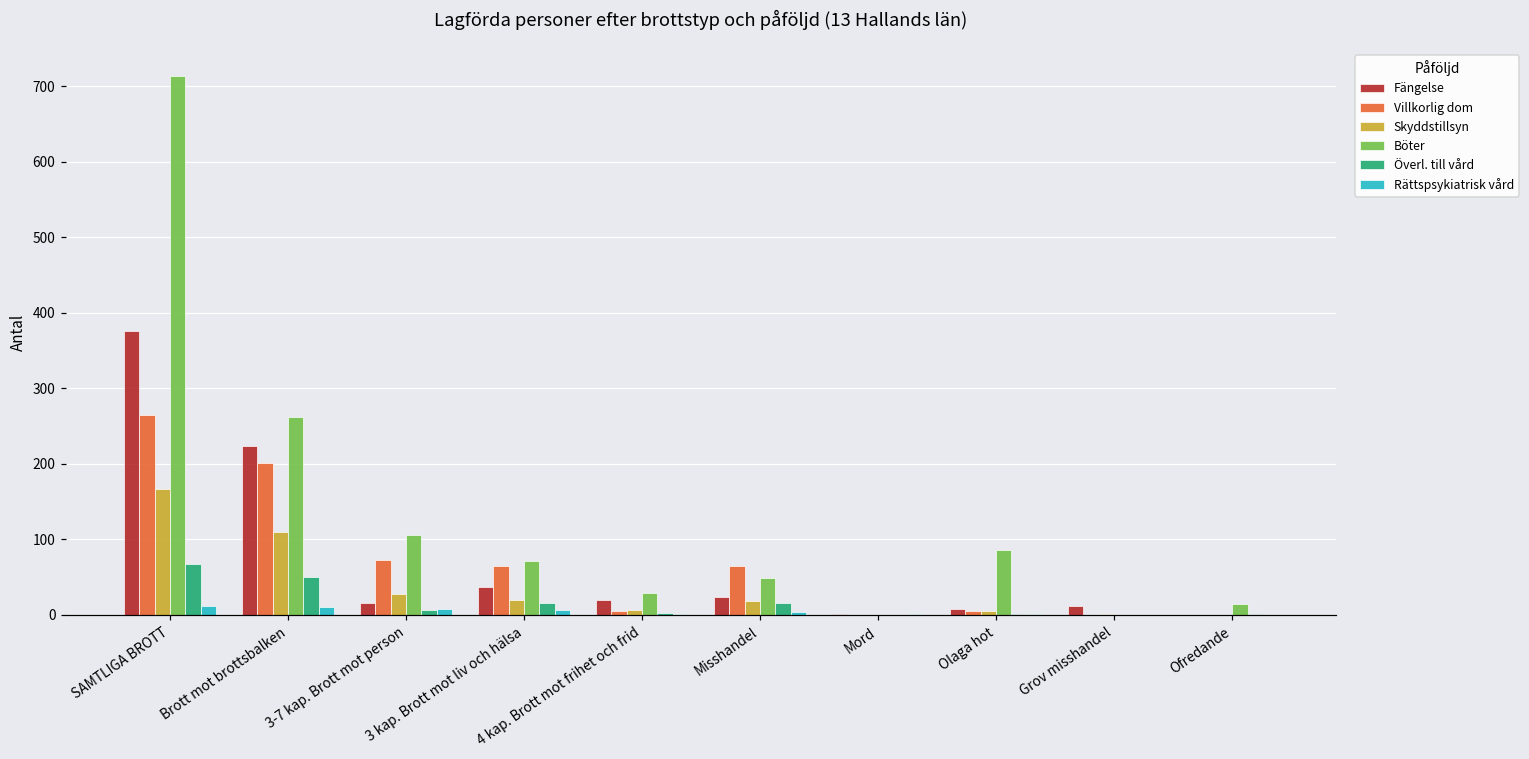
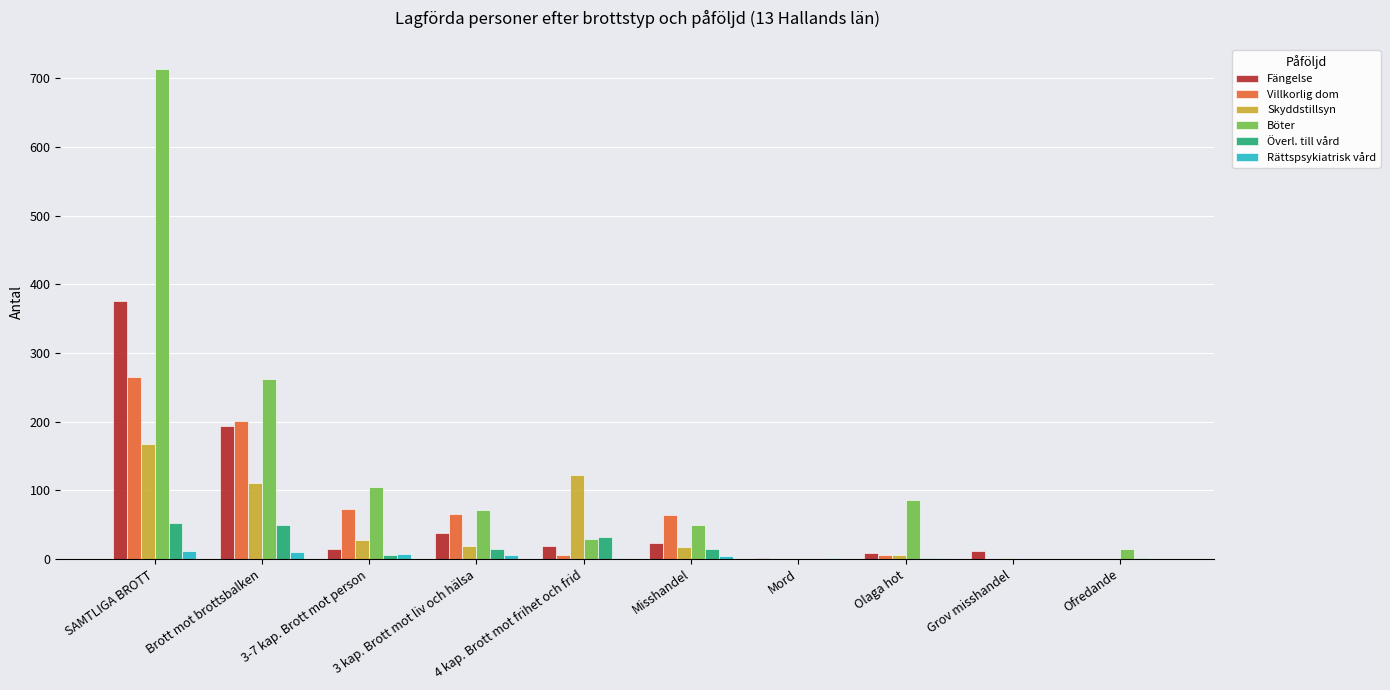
  {
    "Fängelse": {
      "SAMTLIGA BROTT": 380,
-     "Brott mot brottsbalken": 220,
+     "Brott mot brottsbalken": 190,
      "3-7 kap. Brott mot person": 20,
      "3 kap. Brott mot liv och hälsa": 40,
      "4 kap. Brott mot frihet och frid": 20,
      "Misshandel": 20,
      "Olaga hot": 10,
      "Grov misshandel": 10,
      "Ofredande": 0
    },
    "Villkorlig dom": {
      "SAMTLIGA BROTT": 270,
      "Brott mot brottsbalken": 200,
      "3-7 kap. Brott mot person": 70,
      "3 kap. Brott mot liv och hälsa": 70,
      "4 kap. Brott mot frihet och frid": 10,
      "Misshandel": 60,
      "Mord": 0,
      "Olaga hot": 10,
      "Grov misshandel": 0,
      "Ofredande": 0
    },
    "Skyddstillsyn": {
      "SAMTLIGA BROTT": 170,
      "Brott mot brottsbalken": 110,
      "3-7 kap. Brott mot person": 30,
      "3 kap. Brott mot liv och hälsa": 20,
-     "4 kap. Brott mot frihet och frid": 10,
+     "4 kap. Brott mot frihet och frid": 120,
      "Misshandel": 20,
      "Mord": 0,
      "Olaga hot": 10,
      "Ofredande": 0
    },
    "Böter": {
      "SAMTLIGA BROTT": 710,
      "Brott mot brottsbalken": 260,
      "3-7 kap. Brott mot person": 110,
      "3 kap. Brott mot liv och hälsa": 70,
      "4 kap. Brott mot frihet och frid": 30,
      "Misshandel": 50,
      "Mord": 0,
      "Olaga hot": 90,
      "Grov misshandel": 0,
      "Ofredande": 10
    },
    "Överl. till vård": {
-     "SAMTLIGA BROTT": 70,
+     "SAMTLIGA BROTT": 50,
      "Brott mot brottsbalken": 50,
      "3-7 kap. Brott mot person": 10,
      "3 kap. Brott mot liv och hälsa": 20,
-     "4 kap. Brott mot frihet och frid": 0,
+     "4 kap. Brott mot frihet och frid": 30,
      "Misshandel": 20,
      "Mord": 0,
      "Grov misshandel": 0
    },
    "Rättspsykiatrisk vård": {
      "SAMTLIGA BROTT": 10,
      "Brott mot brottsbalken": 10,
      "3-7 kap. Brott mot person": 10,
      "3 kap. Brott mot liv och hälsa": 10,
      "Misshandel": 0,
      "Grov misshandel": 0,
      "Ofredande": 0
    }
  }
